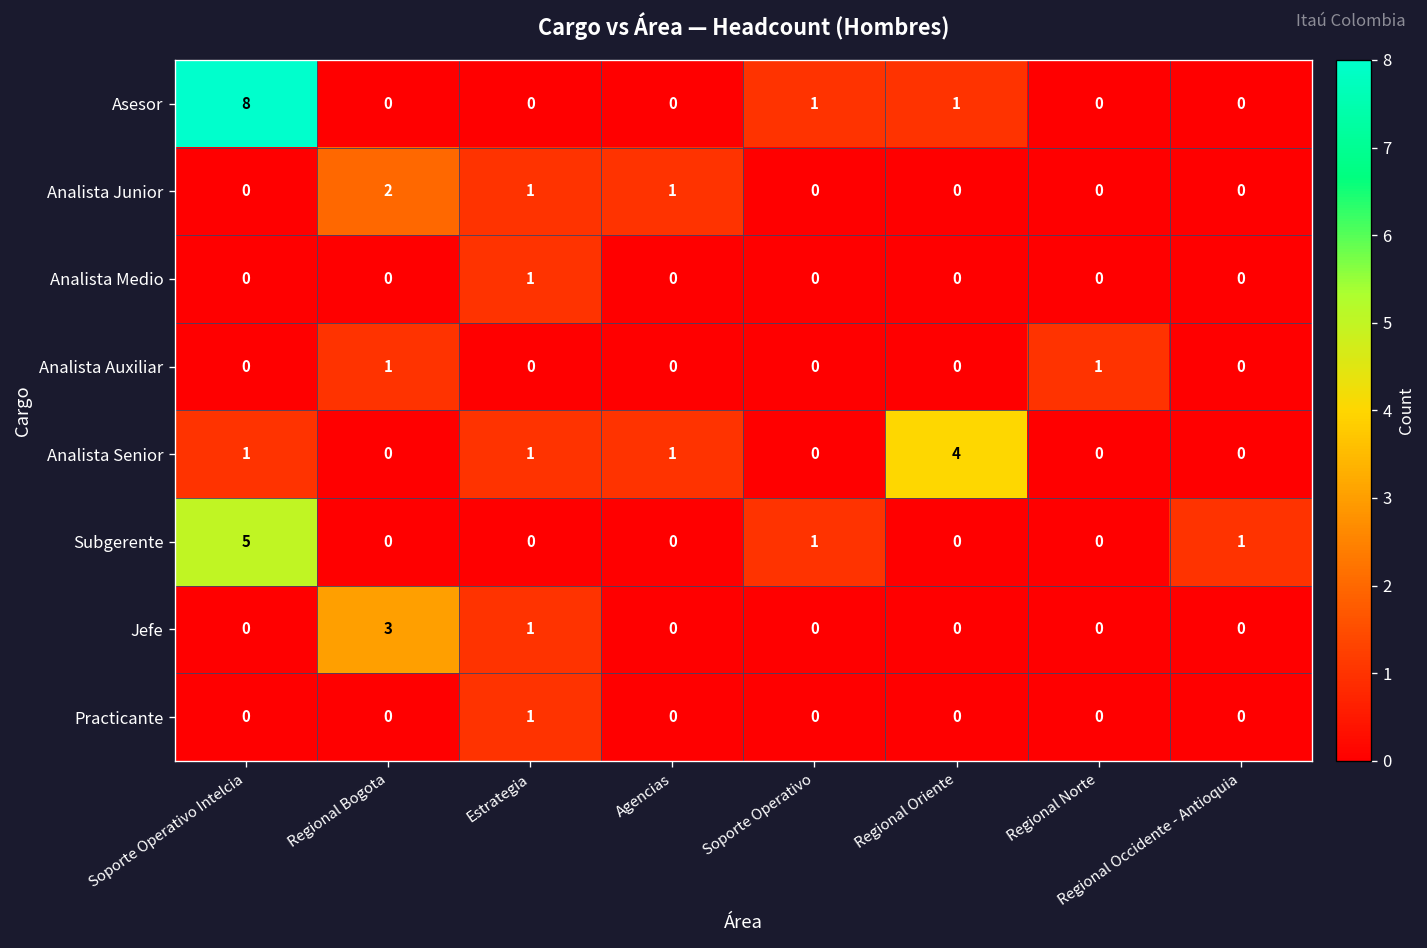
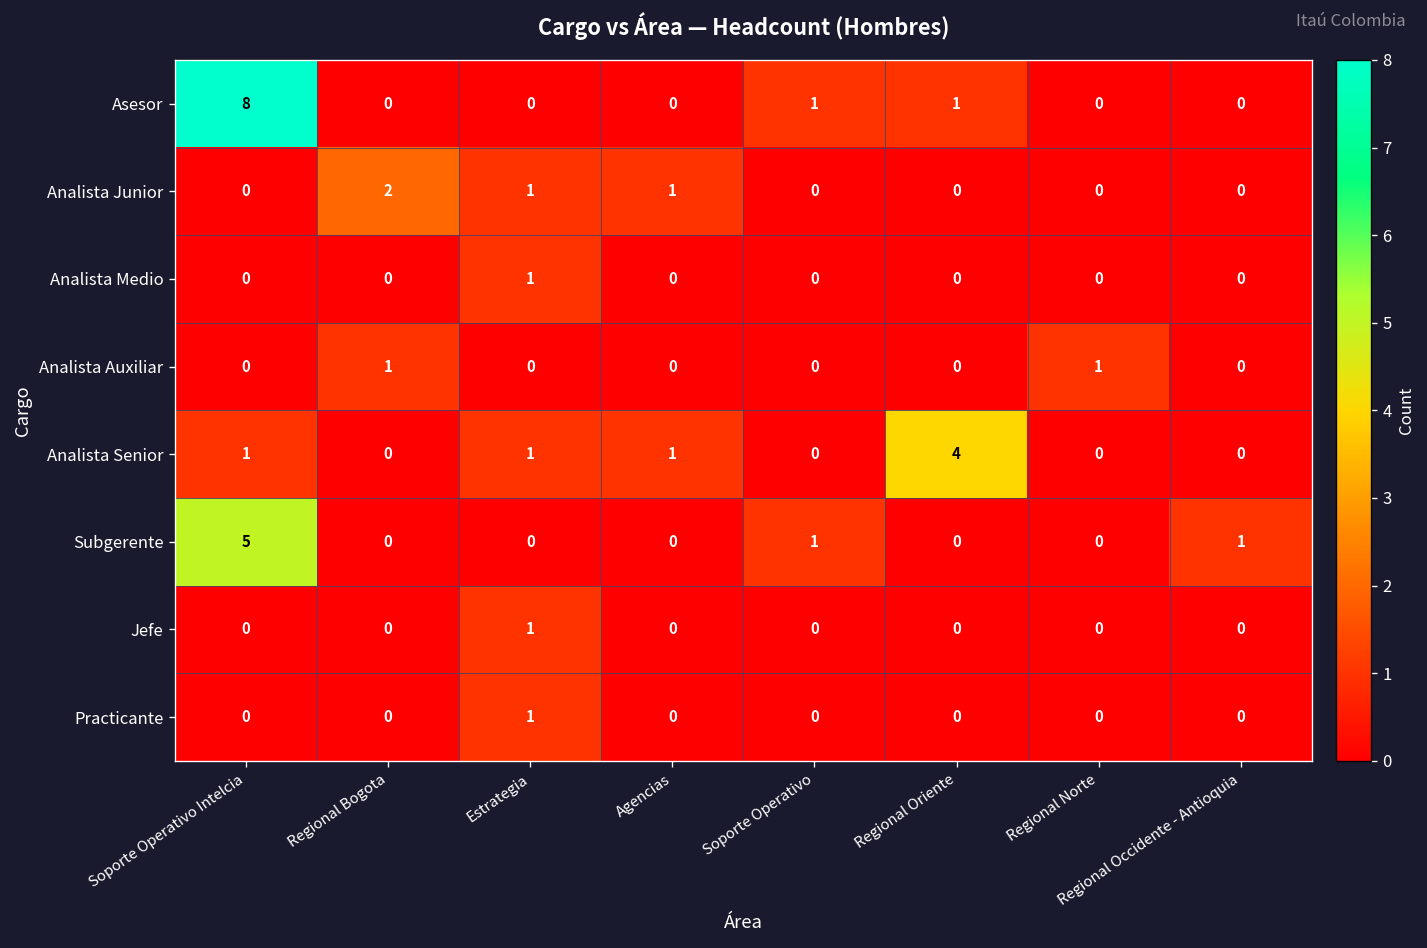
  {
    "Asesor": {
      "Soporte Operativo Intelcia": 8,
      "Regional Bogota": 0,
      "Estrategia": 0,
      "Agencias": 0,
      "Soporte Operativo": 1,
      "Regional Oriente": 1,
      "Regional Norte": 0,
      "Regional Occidente - Antioquia": 0
    },
    "Analista Junior": {
      "Soporte Operativo Intelcia": 0,
      "Regional Bogota": 2,
      "Estrategia": 1,
      "Agencias": 1,
      "Soporte Operativo": 0,
      "Regional Oriente": 0,
      "Regional Norte": 0,
      "Regional Occidente - Antioquia": 0
    },
    "Analista Medio": {
      "Soporte Operativo Intelcia": 0,
      "Regional Bogota": 0,
      "Estrategia": 1,
      "Agencias": 0,
      "Soporte Operativo": 0,
      "Regional Oriente": 0,
      "Regional Norte": 0,
      "Regional Occidente - Antioquia": 0
    },
    "Analista Auxiliar": {
      "Soporte Operativo Intelcia": 0,
      "Regional Bogota": 1,
      "Estrategia": 0,
      "Agencias": 0,
      "Soporte Operativo": 0,
      "Regional Oriente": 0,
      "Regional Norte": 1,
      "Regional Occidente - Antioquia": 0
    },
    "Analista Senior": {
      "Soporte Operativo Intelcia": 1,
      "Regional Bogota": 0,
      "Estrategia": 1,
      "Agencias": 1,
      "Soporte Operativo": 0,
      "Regional Oriente": 4,
      "Regional Norte": 0,
      "Regional Occidente - Antioquia": 0
    },
    "Subgerente": {
      "Soporte Operativo Intelcia": 5,
      "Regional Bogota": 0,
      "Estrategia": 0,
      "Agencias": 0,
      "Soporte Operativo": 1,
      "Regional Oriente": 0,
      "Regional Norte": 0,
      "Regional Occidente - Antioquia": 1
    },
    "Jefe": {
      "Soporte Operativo Intelcia": 0,
-     "Regional Bogota": 3,
+     "Regional Bogota": 0,
      "Estrategia": 1,
      "Agencias": 0,
      "Soporte Operativo": 0,
      "Regional Oriente": 0,
      "Regional Norte": 0,
      "Regional Occidente - Antioquia": 0
    },
    "Practicante": {
      "Soporte Operativo Intelcia": 0,
      "Regional Bogota": 0,
      "Estrategia": 1,
      "Agencias": 0,
      "Soporte Operativo": 0,
      "Regional Oriente": 0,
      "Regional Norte": 0,
      "Regional Occidente - Antioquia": 0
    }
  }
